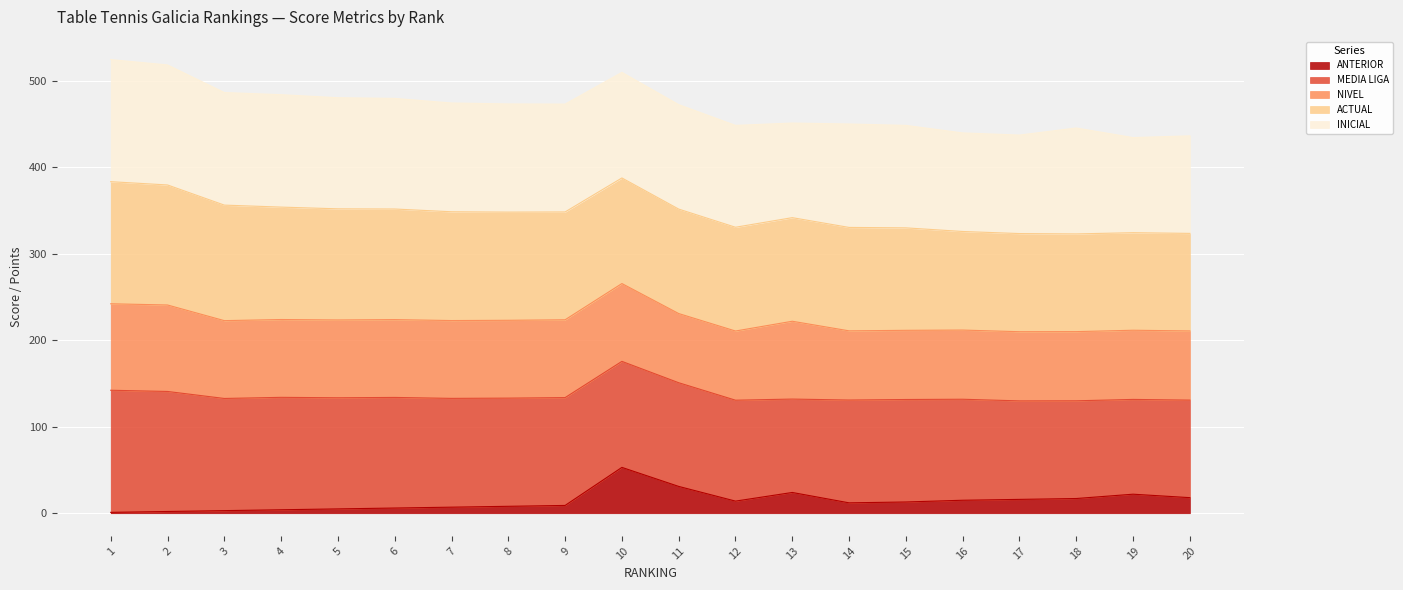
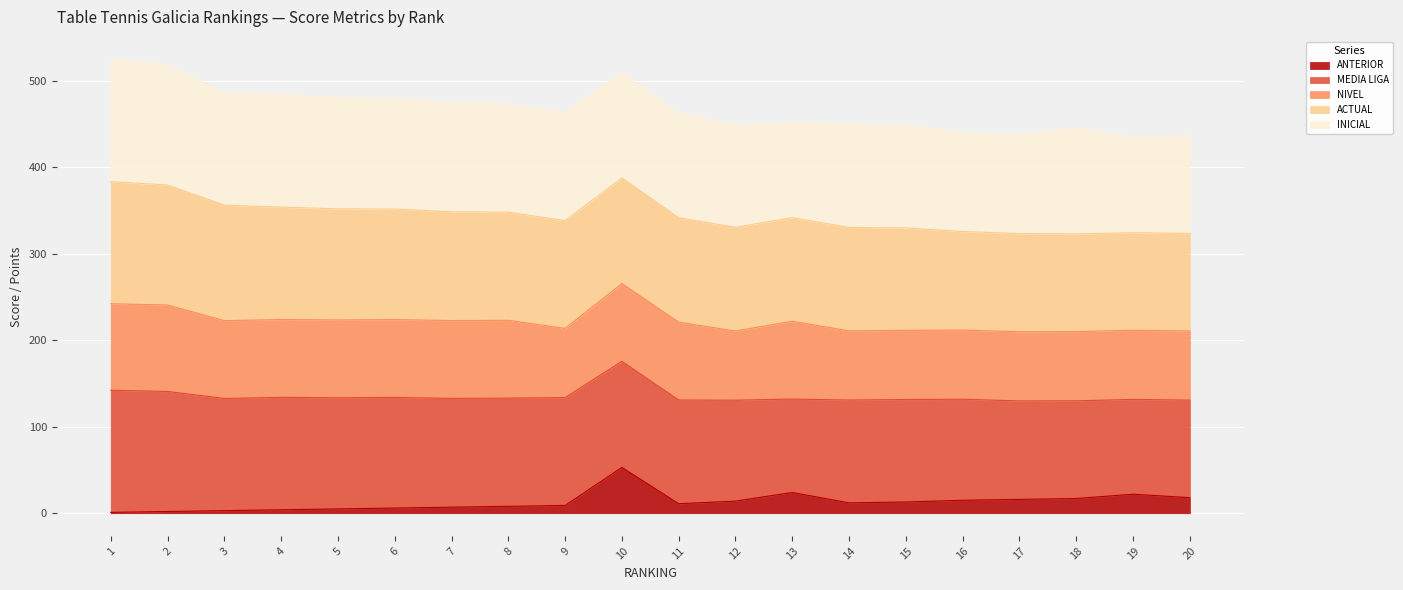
  {
    "ANTERIOR": {
      "1": 0,
      "2": 0,
      "3": 0,
      "4": 0,
      "5": 10,
      "6": 10,
      "7": 10,
      "8": 10,
      "9": 10,
      "10": 50,
-     "11": 30,
+     "11": 10,
      "12": 10,
      "13": 20,
      "14": 10,
      "15": 10,
      "16": 20,
      "17": 20,
      "18": 20,
      "19": 20,
      "20": 20
    },
    "MEDIA LIGA": {
      "1": 140,
      "2": 140,
      "3": 130,
      "4": 130,
      "5": 130,
      "6": 130,
      "7": 130,
      "8": 130,
      "9": 120,
      "10": 120,
      "11": 120,
      "12": 120,
      "13": 110,
      "14": 120,
      "15": 120,
      "16": 120,
      "17": 110,
      "18": 110,
      "19": 110,
      "20": 110
    },
    "NIVEL": {
      "1": 100,
      "2": 100,
      "3": 90,
      "4": 90,
      "5": 90,
      "6": 90,
      "7": 90,
      "8": 90,
-     "9": 90,
+     "9": 80,
      "10": 90,
-     "11": 80,
+     "11": 90,
      "12": 80,
      "13": 90,
      "14": 80,
      "15": 80,
      "16": 80,
      "17": 80,
      "18": 80,
      "19": 80,
      "20": 80
    },
    "ACTUAL": {
      "1": 140,
      "2": 140,
      "3": 130,
      "4": 130,
      "5": 130,
      "6": 130,
      "7": 130,
      "8": 130,
      "9": 120,
      "10": 120,
      "11": 120,
      "12": 120,
      "13": 120,
      "14": 120,
      "15": 120,
      "16": 110,
      "17": 110,
      "18": 110,
      "19": 110,
      "20": 110
    },
    "INICIAL": {
      "1": 140,
      "2": 140,
      "3": 130,
      "4": 130,
      "5": 130,
      "6": 130,
      "7": 130,
      "8": 130,
      "9": 120,
      "10": 120,
      "11": 120,
      "12": 120,
      "13": 110,
      "14": 120,
      "15": 120,
      "16": 110,
      "17": 110,
      "18": 120,
      "19": 110,
      "20": 110
    }
  }
